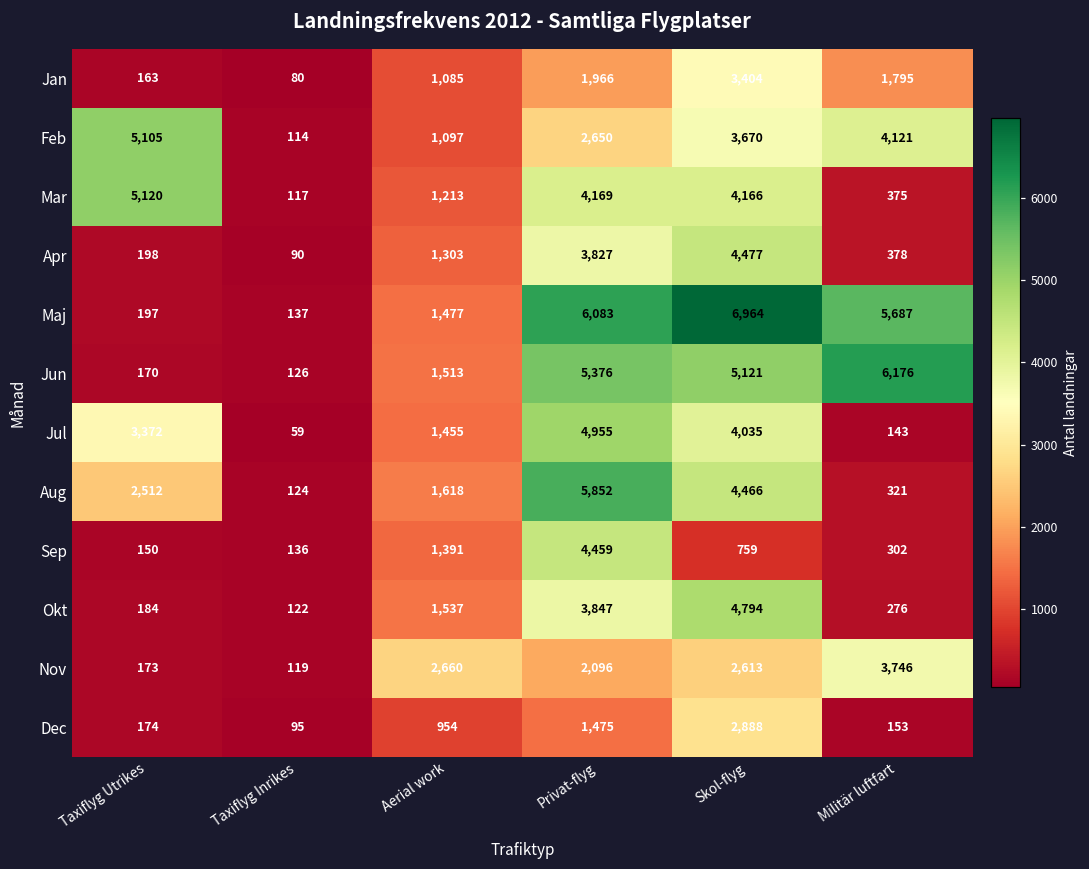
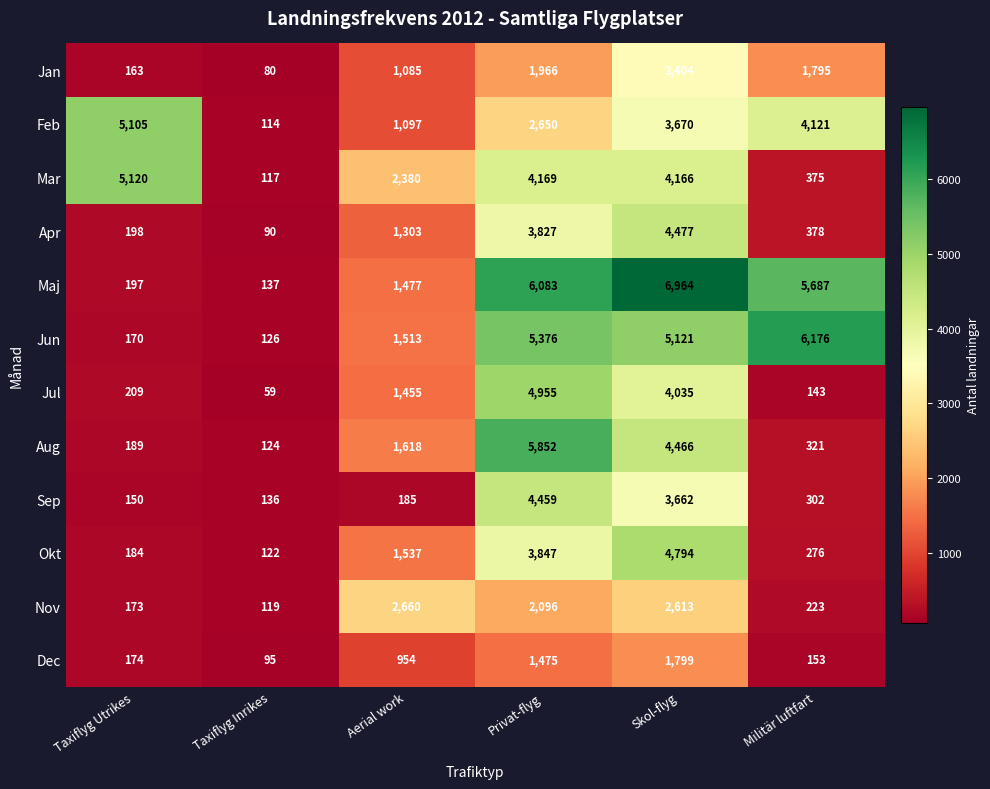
  {
    "Jan": {
      "Taxiflyg Utrikes": "163",
      "Taxiflyg Inrikes": "80",
      "Aerial work": "1,085",
      "Privat-flyg": "1,966",
      "Skol-flyg": "3,404",
      "Militär luftfart": "1,795"
    },
    "Feb": {
      "Taxiflyg Utrikes": "5,105",
      "Taxiflyg Inrikes": "114",
      "Aerial work": "1,097",
      "Privat-flyg": "2,650",
      "Skol-flyg": "3,670",
      "Militär luftfart": "4,121"
    },
    "Mar": {
      "Taxiflyg Utrikes": "5,120",
      "Taxiflyg Inrikes": "117",
-     "Aerial work": "1,213",
+     "Aerial work": "2,380",
      "Privat-flyg": "4,169",
      "Skol-flyg": "4,166",
      "Militär luftfart": "375"
    },
    "Apr": {
      "Taxiflyg Utrikes": "198",
      "Taxiflyg Inrikes": "90",
      "Aerial work": "1,303",
      "Privat-flyg": "3,827",
      "Skol-flyg": "4,477",
      "Militär luftfart": "378"
    },
    "Maj": {
      "Taxiflyg Utrikes": "197",
      "Taxiflyg Inrikes": "137",
      "Aerial work": "1,477",
      "Privat-flyg": "6,083",
      "Skol-flyg": "6,964",
      "Militär luftfart": "5,687"
    },
    "Jun": {
      "Taxiflyg Utrikes": "170",
      "Taxiflyg Inrikes": "126",
      "Aerial work": "1,513",
      "Privat-flyg": "5,376",
      "Skol-flyg": "5,121",
      "Militär luftfart": "6,176"
    },
    "Jul": {
-     "Taxiflyg Utrikes": "3,372",
+     "Taxiflyg Utrikes": "209",
      "Taxiflyg Inrikes": "59",
      "Aerial work": "1,455",
      "Privat-flyg": "4,955",
      "Skol-flyg": "4,035",
      "Militär luftfart": "143"
    },
    "Aug": {
-     "Taxiflyg Utrikes": "2,512",
+     "Taxiflyg Utrikes": "189",
      "Taxiflyg Inrikes": "124",
      "Aerial work": "1,618",
      "Privat-flyg": "5,852",
      "Skol-flyg": "4,466",
      "Militär luftfart": "321"
    },
    "Sep": {
      "Taxiflyg Utrikes": "150",
      "Taxiflyg Inrikes": "136",
-     "Aerial work": "1,391",
+     "Aerial work": "185",
      "Privat-flyg": "4,459",
-     "Skol-flyg": "759",
+     "Skol-flyg": "3,662",
      "Militär luftfart": "302"
    },
    "Okt": {
      "Taxiflyg Utrikes": "184",
      "Taxiflyg Inrikes": "122",
      "Aerial work": "1,537",
      "Privat-flyg": "3,847",
      "Skol-flyg": "4,794",
      "Militär luftfart": "276"
    },
    "Nov": {
      "Taxiflyg Utrikes": "173",
      "Taxiflyg Inrikes": "119",
      "Aerial work": "2,660",
      "Privat-flyg": "2,096",
      "Skol-flyg": "2,613",
-     "Militär luftfart": "3,746"
+     "Militär luftfart": "223"
    },
    "Dec": {
      "Taxiflyg Utrikes": "174",
      "Taxiflyg Inrikes": "95",
      "Aerial work": "954",
      "Privat-flyg": "1,475",
-     "Skol-flyg": "2,888",
+     "Skol-flyg": "1,799",
      "Militär luftfart": "153"
    }
  }
